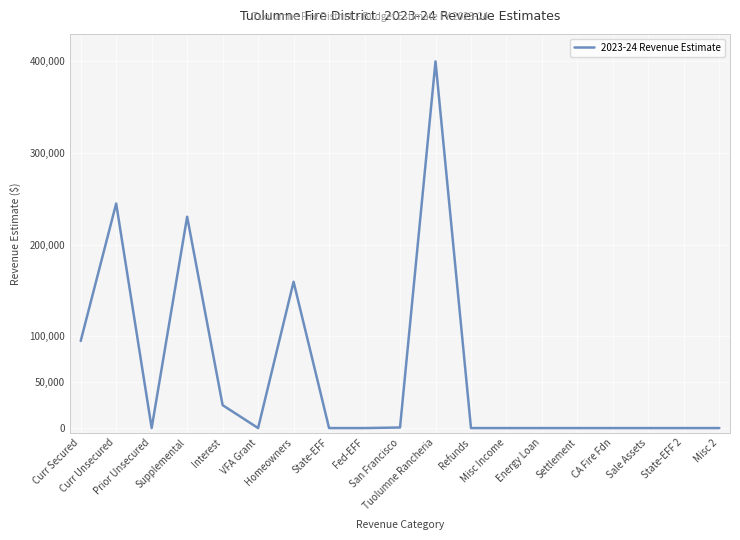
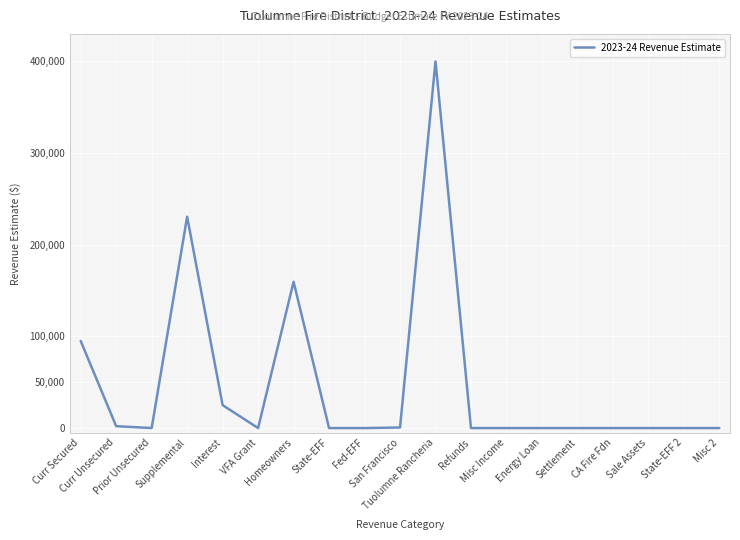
  {
    "Curr Secured": "90,000",
-   "Curr Unsecured": "240,000",
+   "Curr Unsecured": "0",
    "Prior Unsecured": "0",
    "Supplemental": "230,000",
    "Interest": "30,000",
    "VFA Grant": "0",
    "Homeowners": "160,000",
    "State-EFF": "0",
    "Fed-EFF": "0",
    "San Francisco": "0",
    "Tuolumne Rancheria": "400,000",
    "Refunds": "0",
    "Misc Income": "0",
    "Energy Loan": "0",
    "Settlement": "0",
    "CA Fire Fdn": "0",
    "Sale Assets": "0",
    "State-EFF 2": "0",
    "Misc 2": "0"
  }
